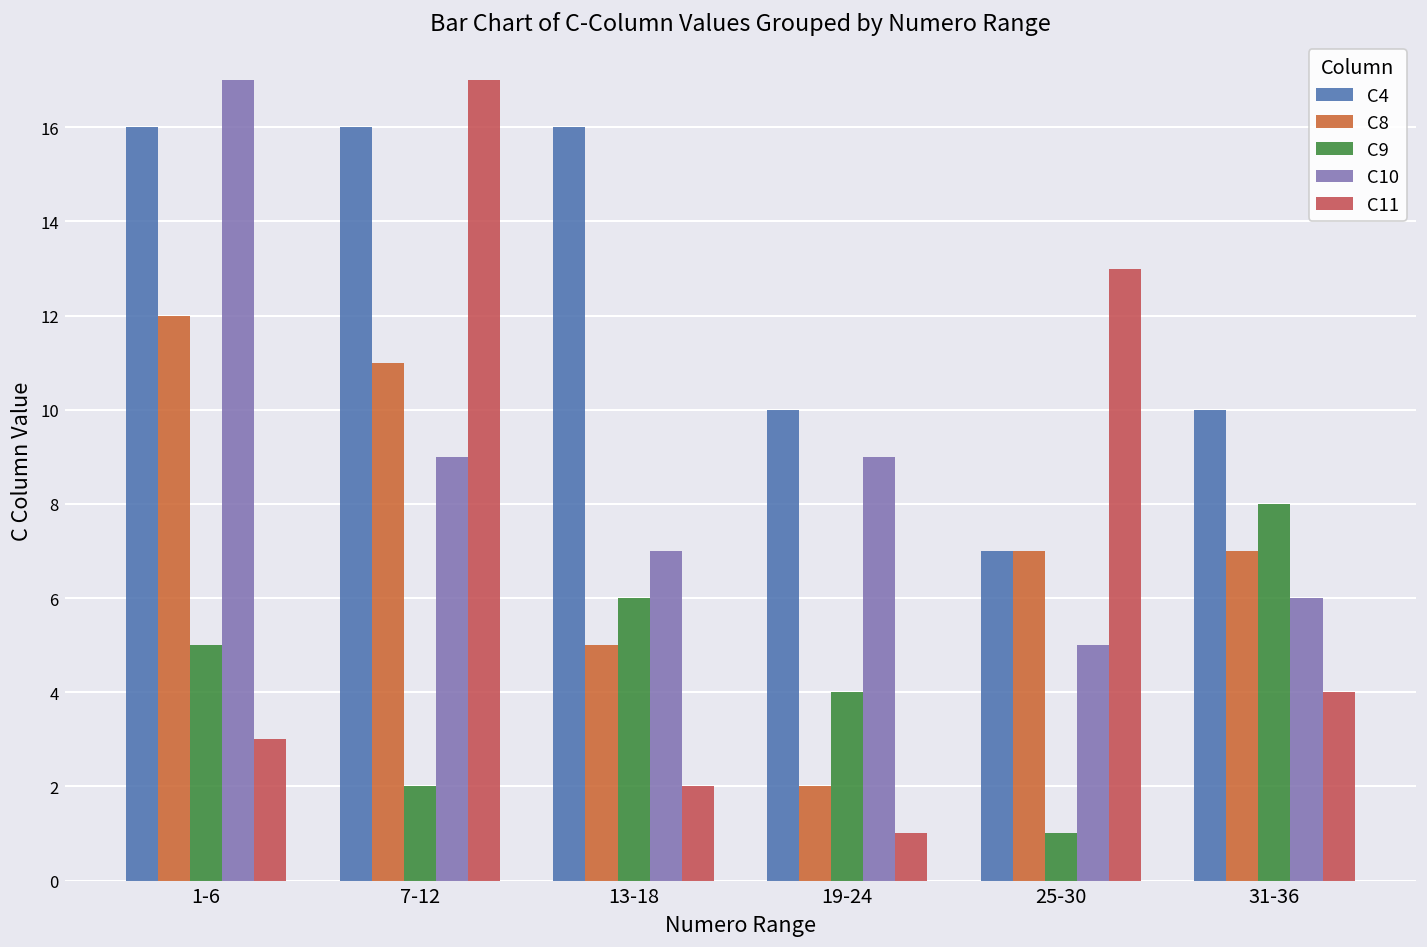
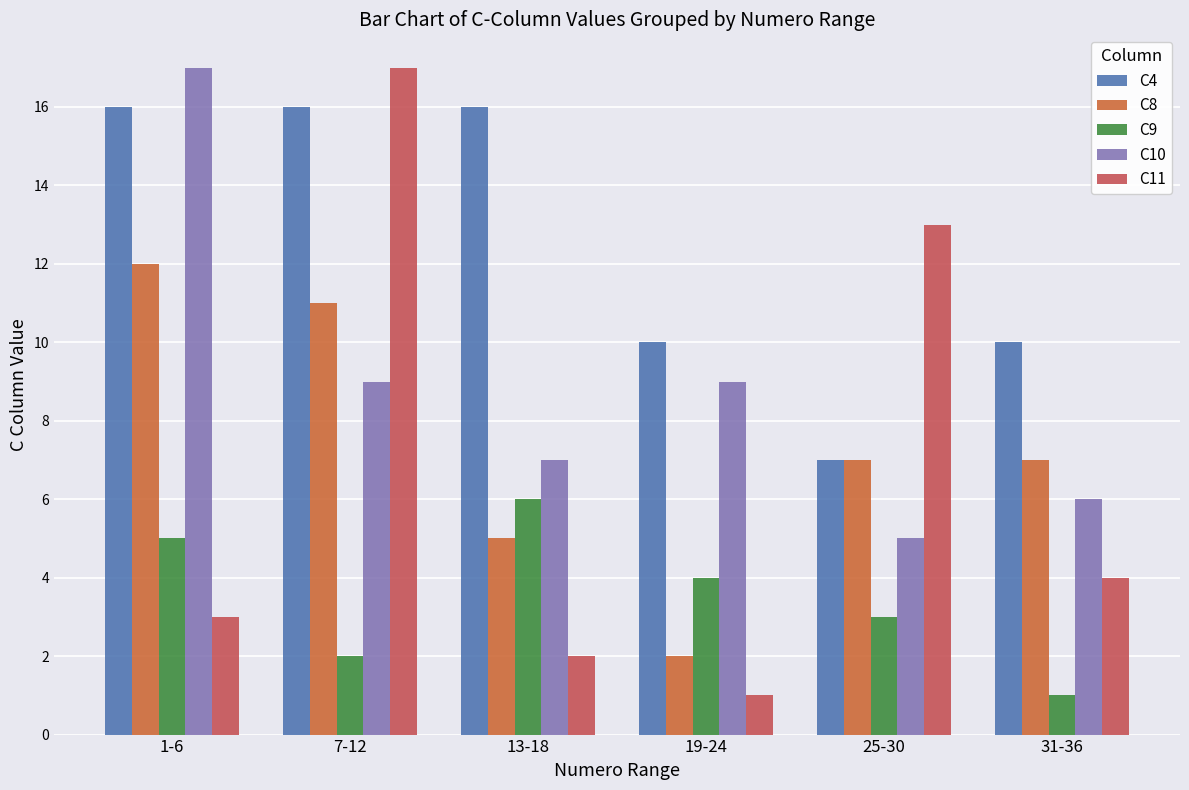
  {
    "C9": {
      "1-6": 5,
      "7-12": 2,
      "13-18": 6,
      "19-24": 4,
-     "25-30": 1,
-     "31-36": 8
+     "25-30": 3,
+     "31-36": 1
    }
  }
